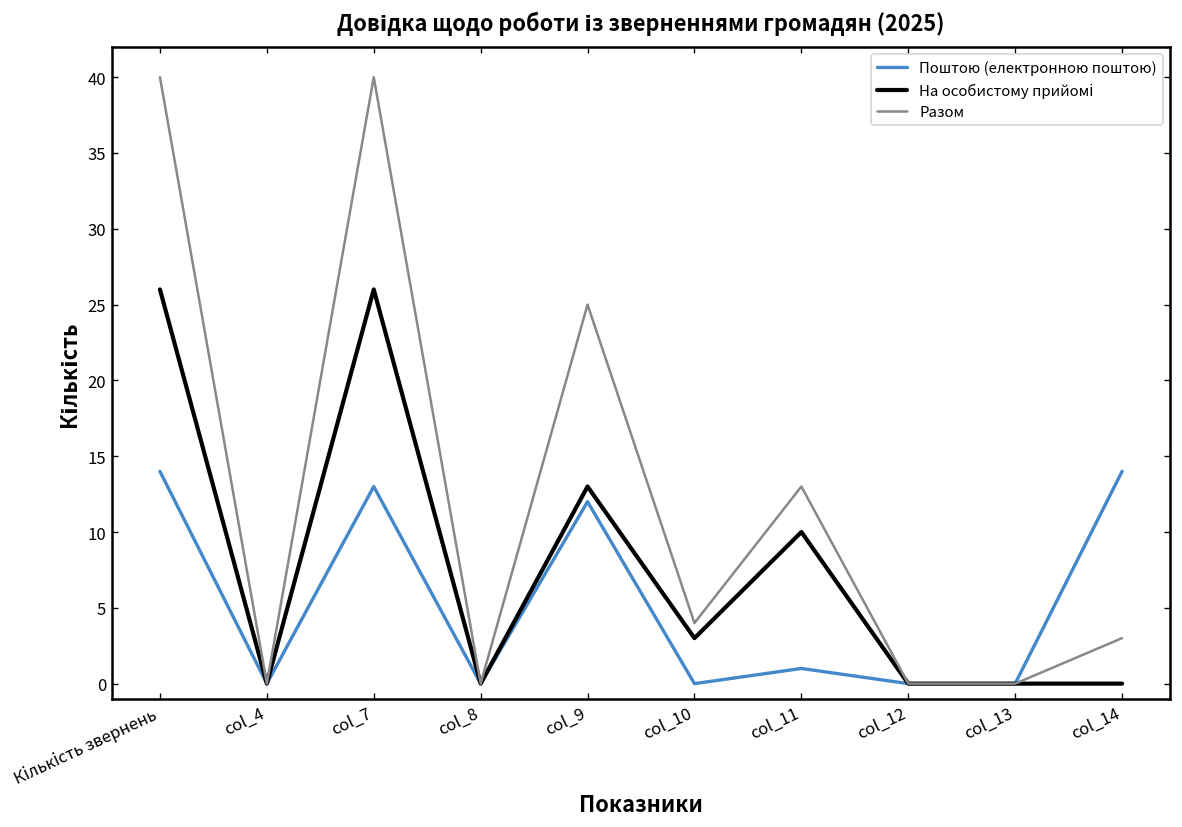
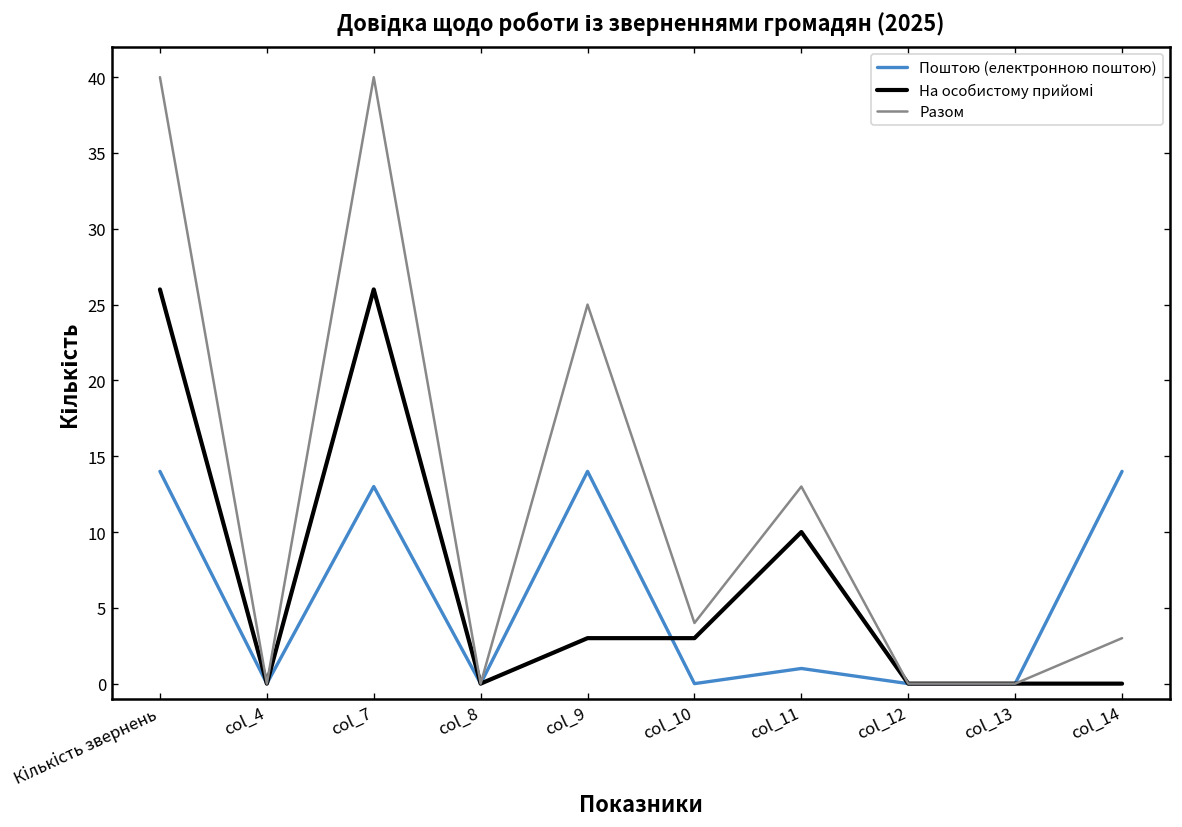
  {
    "Поштою (електронною поштою)": {
      "Кількість звернень": 14,
      "col_7": 13,
-     "col_9": 12,
+     "col_9": 14,
      "col_10": 0,
      "col_11": 1,
      "col_14": 14
    },
    "На особистому прийомі": {
      "Кількість звернень": 26,
      "col_7": 26,
-     "col_9": 13,
+     "col_9": 3,
      "col_10": 3,
      "col_11": 10,
      "col_14": 0
    },
    "Разом": {
      "Кількість звернень": 40,
      "col_7": 40,
      "col_9": 25,
      "col_10": 4,
      "col_11": 13,
      "col_14": 3
    }
  }
